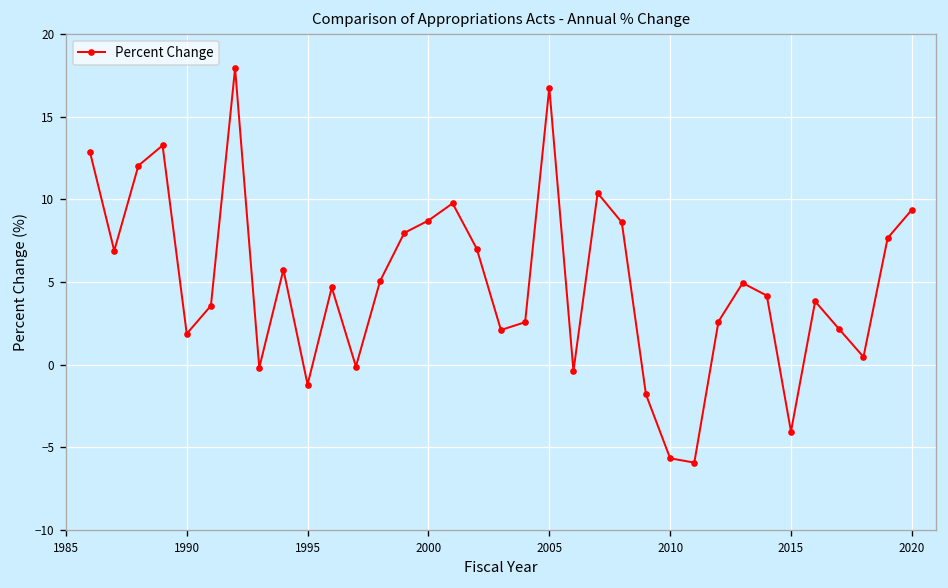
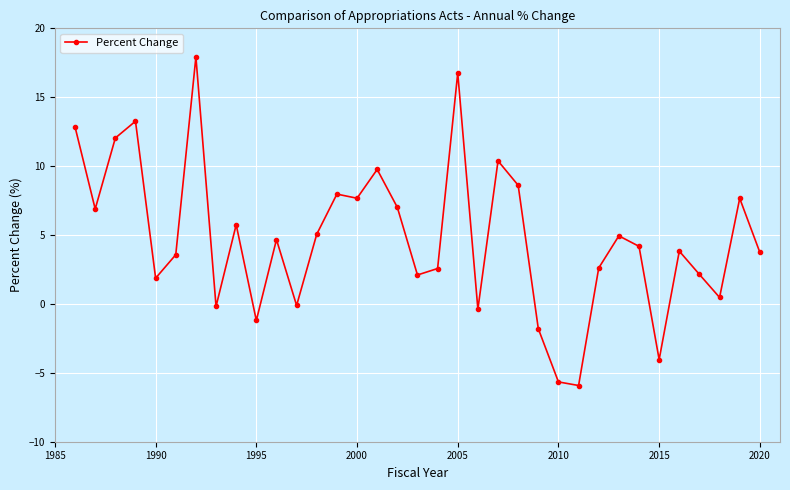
  {
    "1990": 1.9,
    "1995": -1.2,
-   "2000": 8.7,
+   "2000": 7.7,
    "2005": 16.8,
    "2010": -5.7,
    "2015": -4.0,
-   "2020": 9.4
+   "2020": 3.7
  }
